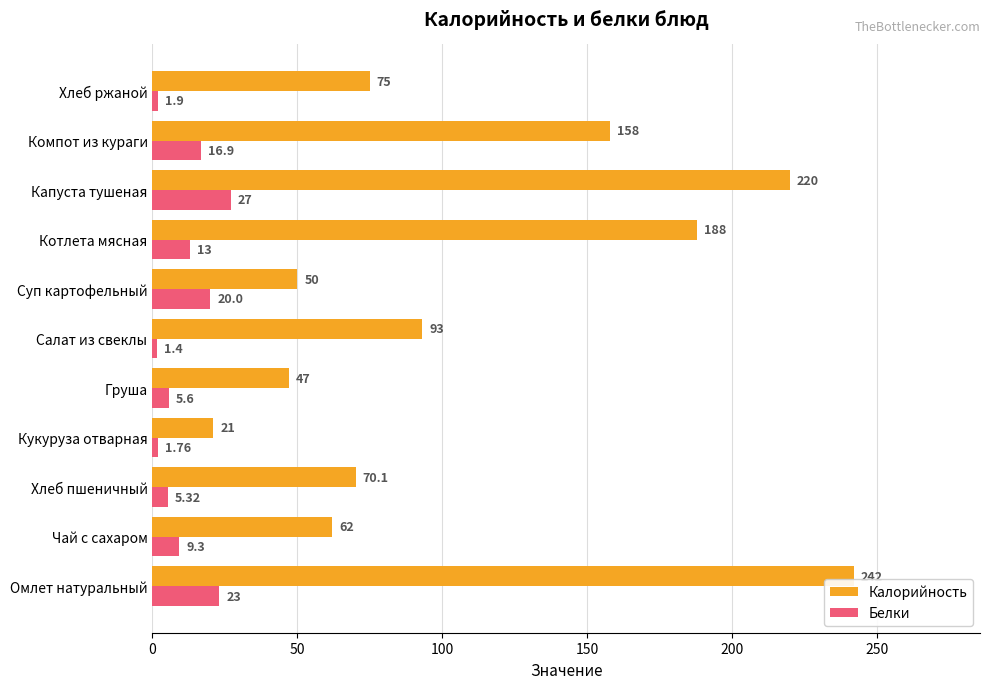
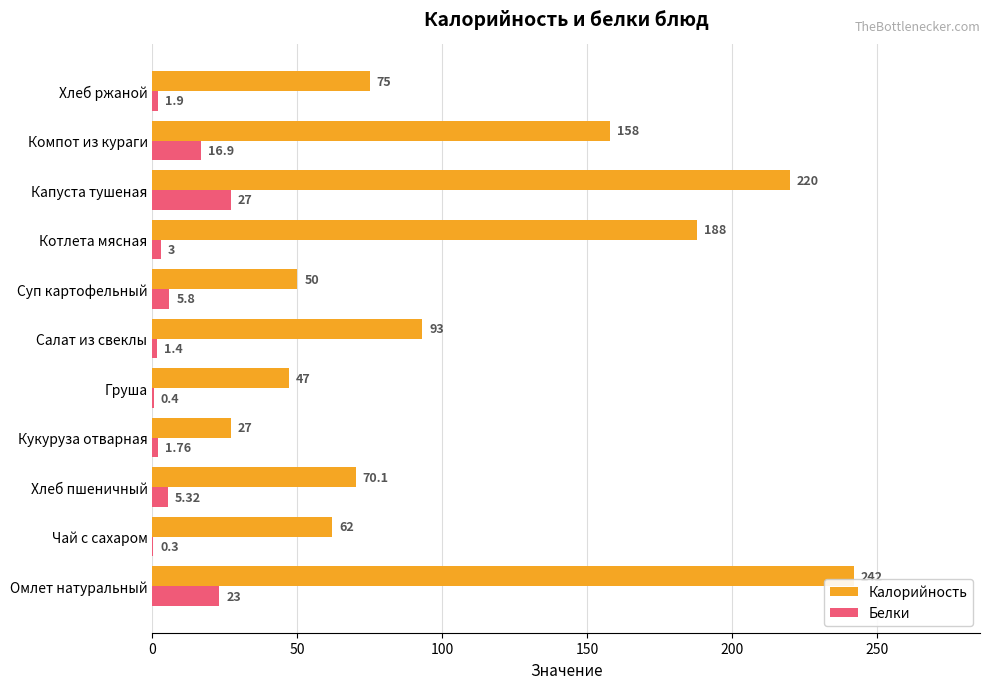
  {
    "Калорийность": {
      "Хлеб ржаной": 75,
      "Компот из кураги": 158,
      "Капуста тушеная": 220,
      "Котлета мясная": 188,
      "Суп картофельный": 50,
      "Салат из свеклы": 93,
      "Груша": 47,
-     "Кукуруза отварная": 21,
+     "Кукуруза отварная": 27,
      "Хлеб пшеничный": 70.1,
      "Чай с сахаром": 62
    },
    "Белки": {
      "Хлеб ржаной": 1.9,
      "Компот из кураги": 16.9,
      "Капуста тушеная": 27,
-     "Котлета мясная": 13,
-     "Суп картофельный": 20.0,
+     "Котлета мясная": 3,
+     "Суп картофельный": 5.8,
      "Салат из свеклы": 1.4,
-     "Груша": 5.6,
+     "Груша": 0.4,
      "Кукуруза отварная": 1.76,
      "Хлеб пшеничный": 5.32,
-     "Чай с сахаром": 9.3,
+     "Чай с сахаром": 0.3,
      "Омлет натуральный": 23
    }
  }
